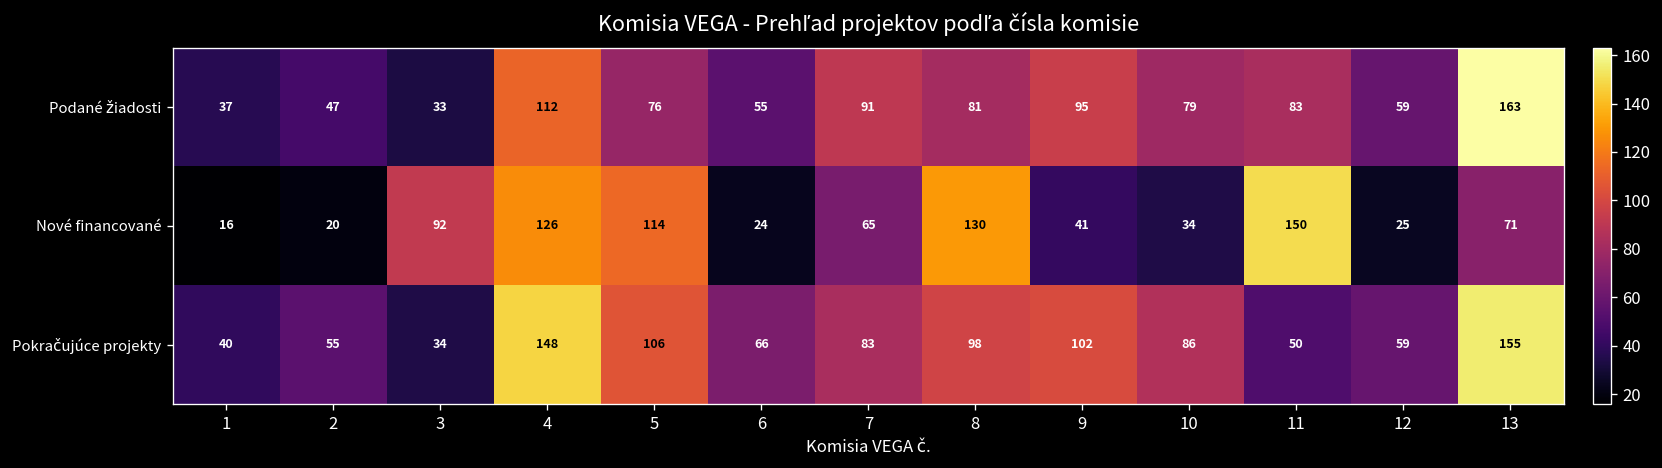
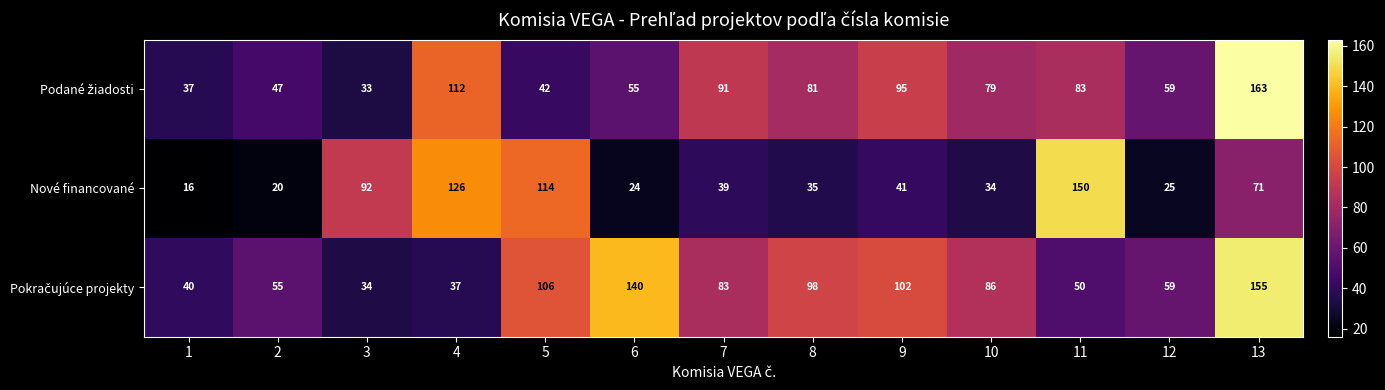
  {
    "Podané žiadosti": {
      "1": 37,
      "2": 47,
      "3": 33,
      "4": 112,
-     "5": 76,
+     "5": 42,
      "6": 55,
      "7": 91,
      "8": 81,
      "9": 95,
      "10": 79,
      "11": 83,
      "12": 59,
      "13": 163
    },
    "Nové financované": {
      "1": 16,
      "2": 20,
      "3": 92,
      "4": 126,
      "5": 114,
      "6": 24,
-     "7": 65,
-     "8": 130,
+     "7": 39,
+     "8": 35,
      "9": 41,
      "10": 34,
      "11": 150,
      "12": 25,
      "13": 71
    },
    "Pokračujúce projekty": {
      "1": 40,
      "2": 55,
      "3": 34,
-     "4": 148,
+     "4": 37,
      "5": 106,
-     "6": 66,
+     "6": 140,
      "7": 83,
      "8": 98,
      "9": 102,
      "10": 86,
      "11": 50,
      "12": 59,
      "13": 155
    }
  }
